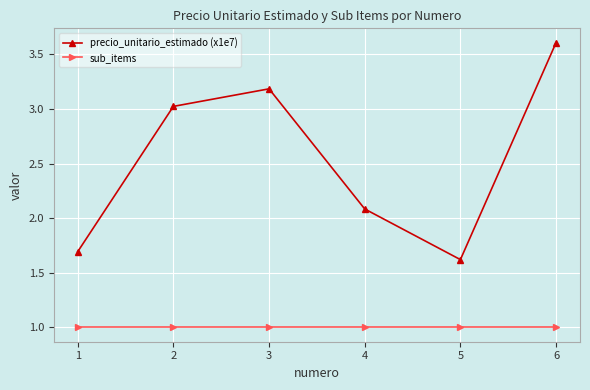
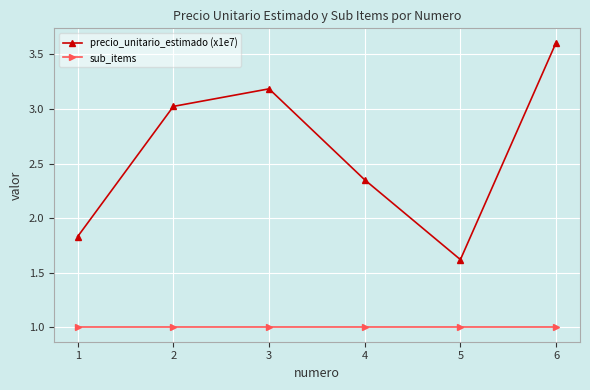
  {
    "precio_unitario_estimado (x1e7)": {
-     "1": 1.69,
+     "1": 1.83,
      "2": 3.02,
      "3": 3.18,
-     "4": 2.08,
+     "4": 2.35,
      "5": 1.62,
      "6": 3.61
    },
    "sub_items": {
      "1": 1.00,
      "2": 1.00,
      "3": 1.00,
      "4": 1.00,
      "5": 1.00,
      "6": 1.00
    }
  }
